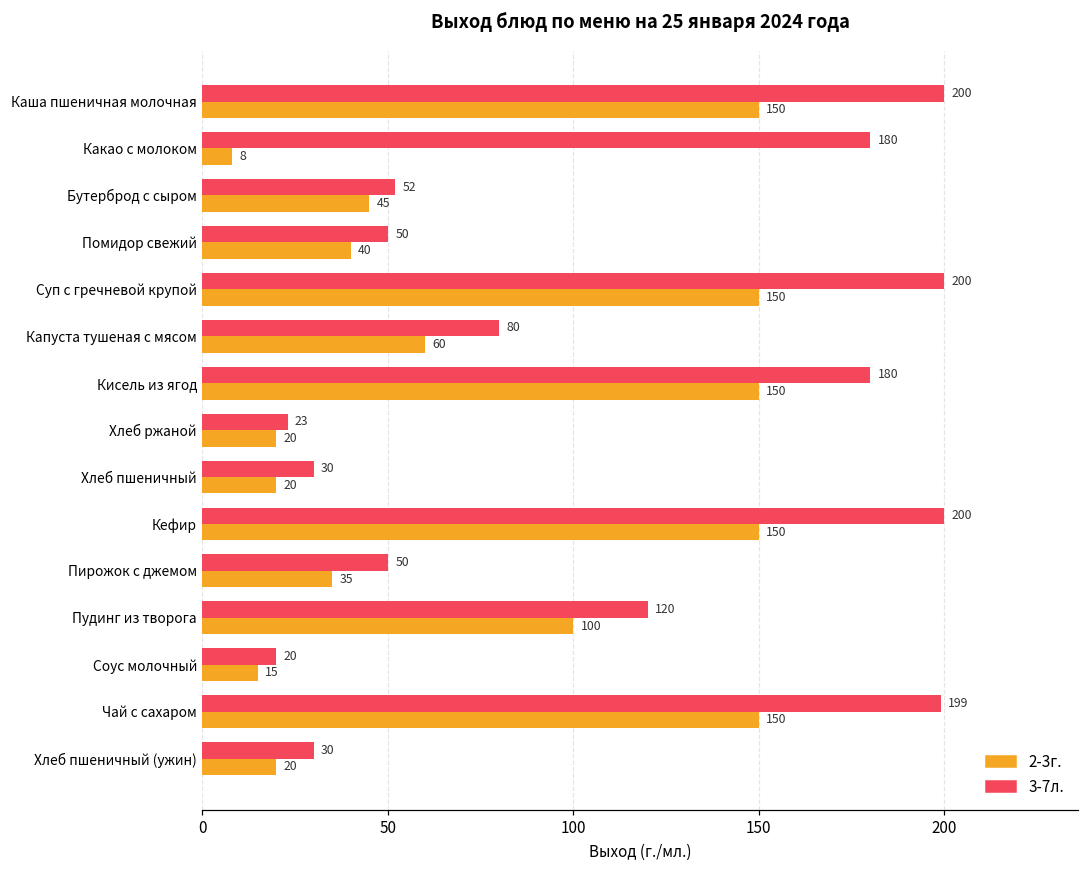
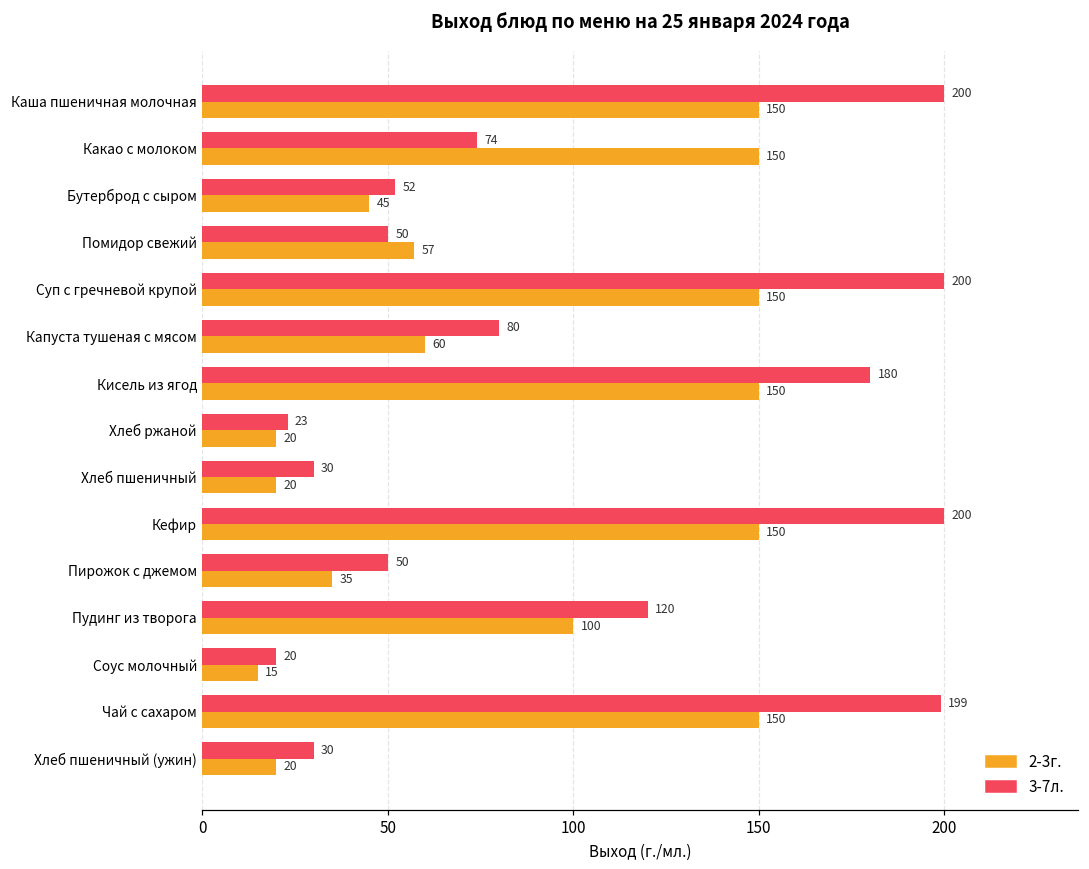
  {
    "2-3г.": {
      "Каша пшеничная молочная": 150,
-     "Какао с молоком": 8,
+     "Какао с молоком": 150,
      "Бутерброд с сыром": 45,
-     "Помидор свежий": 40,
+     "Помидор свежий": 57,
      "Суп с гречневой крупой": 150,
      "Капуста тушеная с мясом": 60,
      "Кисель из ягод": 150,
      "Хлеб ржаной": 20,
      "Хлеб пшеничный": 20,
      "Кефир": 150,
      "Пирожок с джемом": 35,
      "Пудинг из творога": 100,
      "Соус молочный": 15,
      "Чай с сахаром": 150,
      "Хлеб пшеничный (ужин)": 20
    },
    "3-7л.": {
      "Каша пшеничная молочная": 200,
-     "Какао с молоком": 180,
+     "Какао с молоком": 74,
      "Бутерброд с сыром": 52,
      "Помидор свежий": 50,
      "Суп с гречневой крупой": 200,
      "Капуста тушеная с мясом": 80,
      "Кисель из ягод": 180,
      "Хлеб ржаной": 23,
      "Хлеб пшеничный": 30,
      "Кефир": 200,
      "Пирожок с джемом": 50,
      "Пудинг из творога": 120,
      "Соус молочный": 20,
      "Чай с сахаром": 199,
      "Хлеб пшеничный (ужин)": 30
    }
  }
